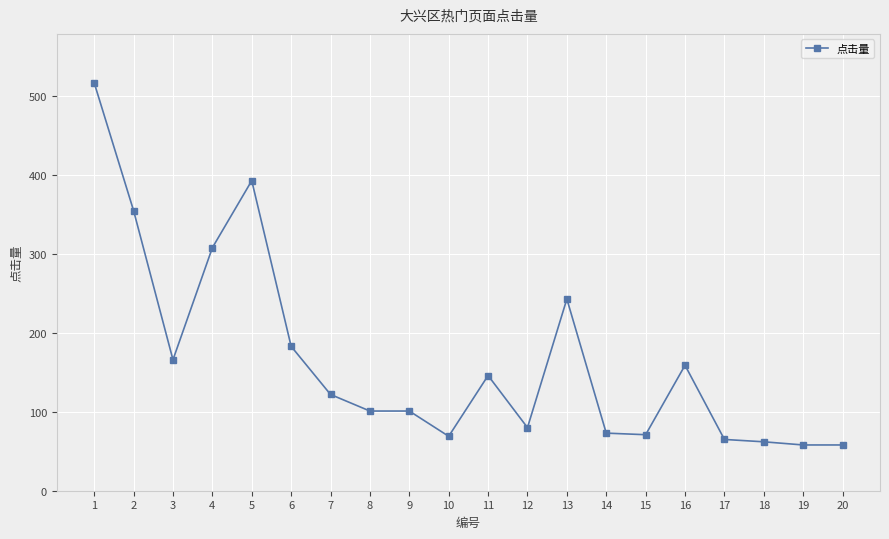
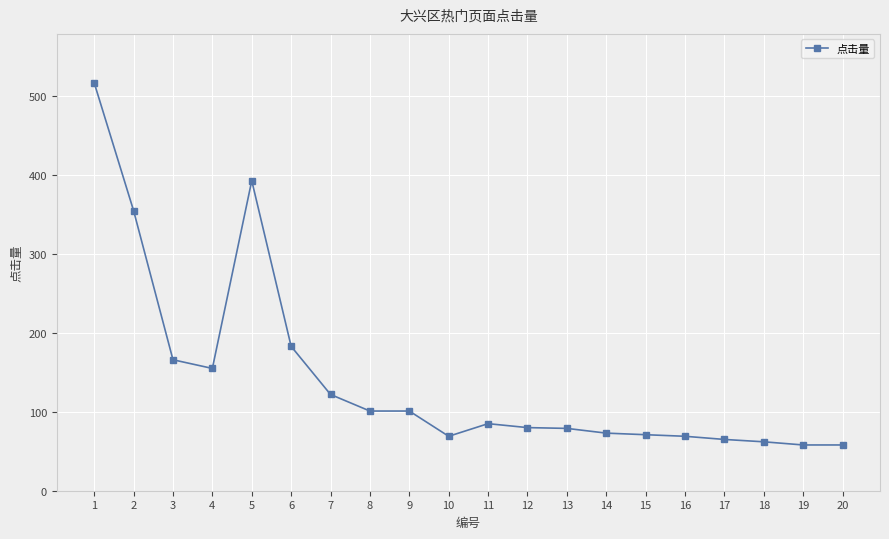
  {
    "1": 520,
    "2": 360,
    "3": 170,
-   "4": 310,
+   "4": 160,
    "5": 390,
    "6": 180,
    "7": 120,
    "8": 100,
    "9": 100,
    "10": 70,
-   "11": 150,
+   "11": 90,
    "12": 80,
-   "13": 240,
+   "13": 80,
    "14": 70,
    "15": 70,
-   "16": 160,
+   "16": 70,
    "17": 70,
    "18": 60,
    "19": 60,
    "20": 60
  }
